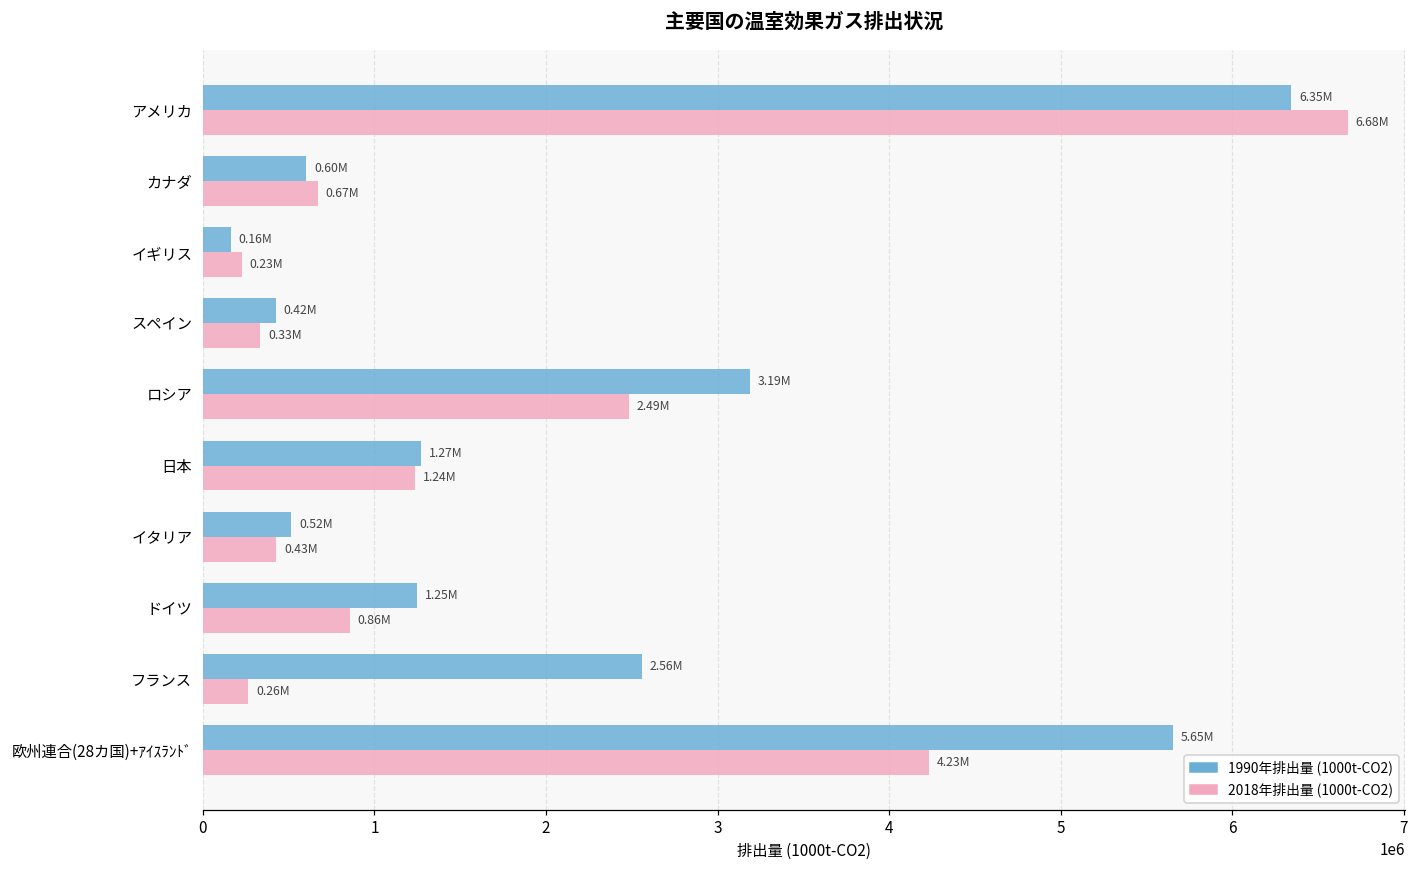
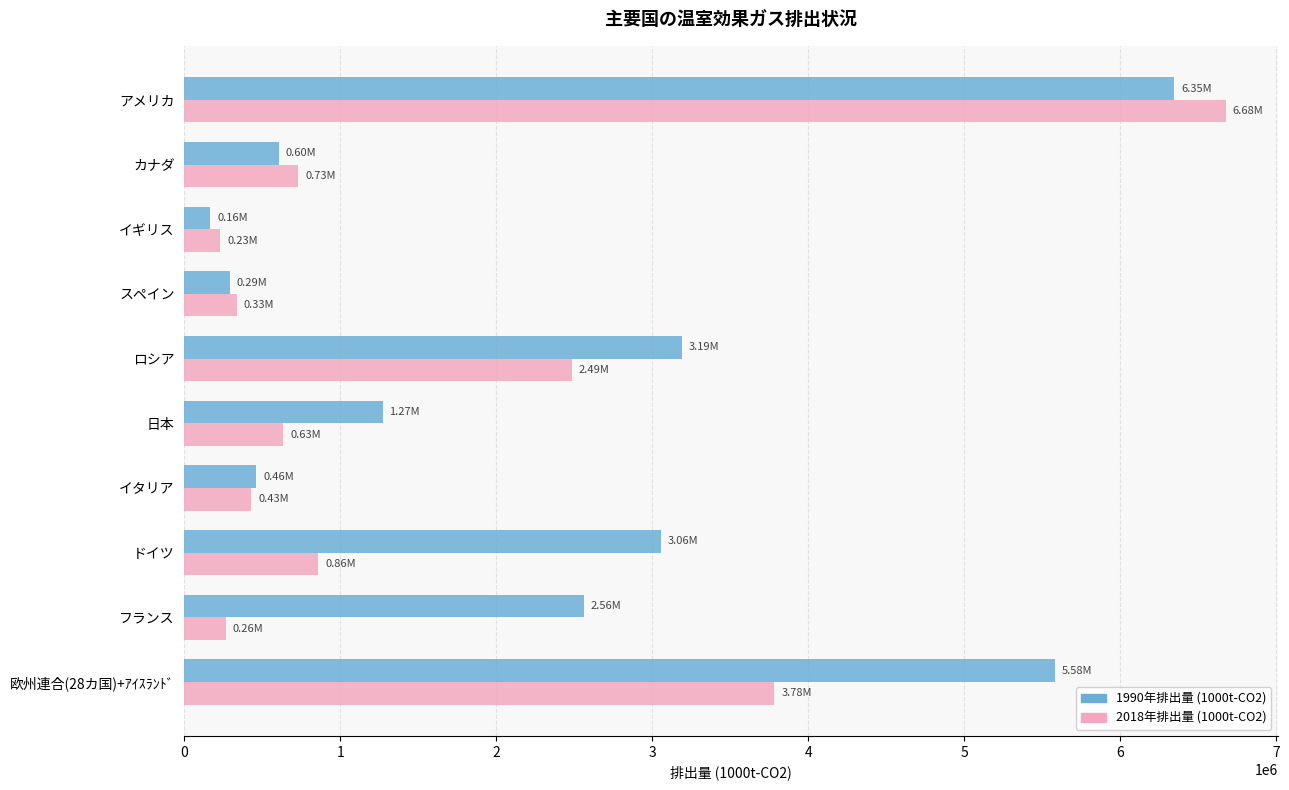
  {
    "1990年排出量 (1000t-CO2)": {
      "アメリカ": "6.35M",
      "カナダ": "0.60M",
      "イギリス": "0.16M",
-     "スペイン": "0.42M",
+     "スペイン": "0.29M",
      "ロシア": "3.19M",
      "日本": "1.27M",
-     "イタリア": "0.52M",
-     "ドイツ": "1.25M",
+     "イタリア": "0.46M",
+     "ドイツ": "3.06M",
      "フランス": "2.56M",
-     "欧州連合(28カ国)+ｱｲｽﾗﾝﾄﾞ": "5.65M"
+     "欧州連合(28カ国)+ｱｲｽﾗﾝﾄﾞ": "5.58M"
    },
    "2018年排出量 (1000t-CO2)": {
      "アメリカ": "6.68M",
-     "カナダ": "0.67M",
+     "カナダ": "0.73M",
      "イギリス": "0.23M",
      "スペイン": "0.33M",
      "ロシア": "2.49M",
-     "日本": "1.24M",
+     "日本": "0.63M",
      "イタリア": "0.43M",
      "ドイツ": "0.86M",
      "フランス": "0.26M",
-     "欧州連合(28カ国)+ｱｲｽﾗﾝﾄﾞ": "4.23M"
+     "欧州連合(28カ国)+ｱｲｽﾗﾝﾄﾞ": "3.78M"
    }
  }
